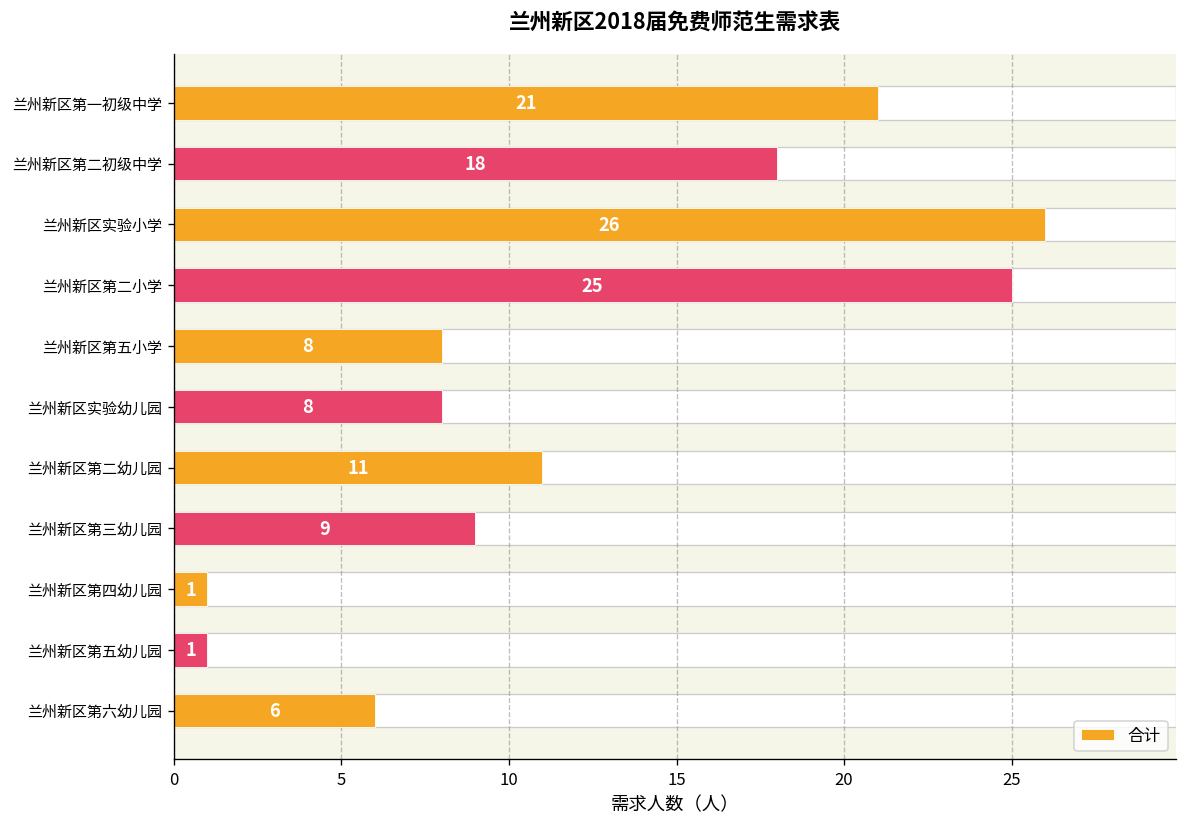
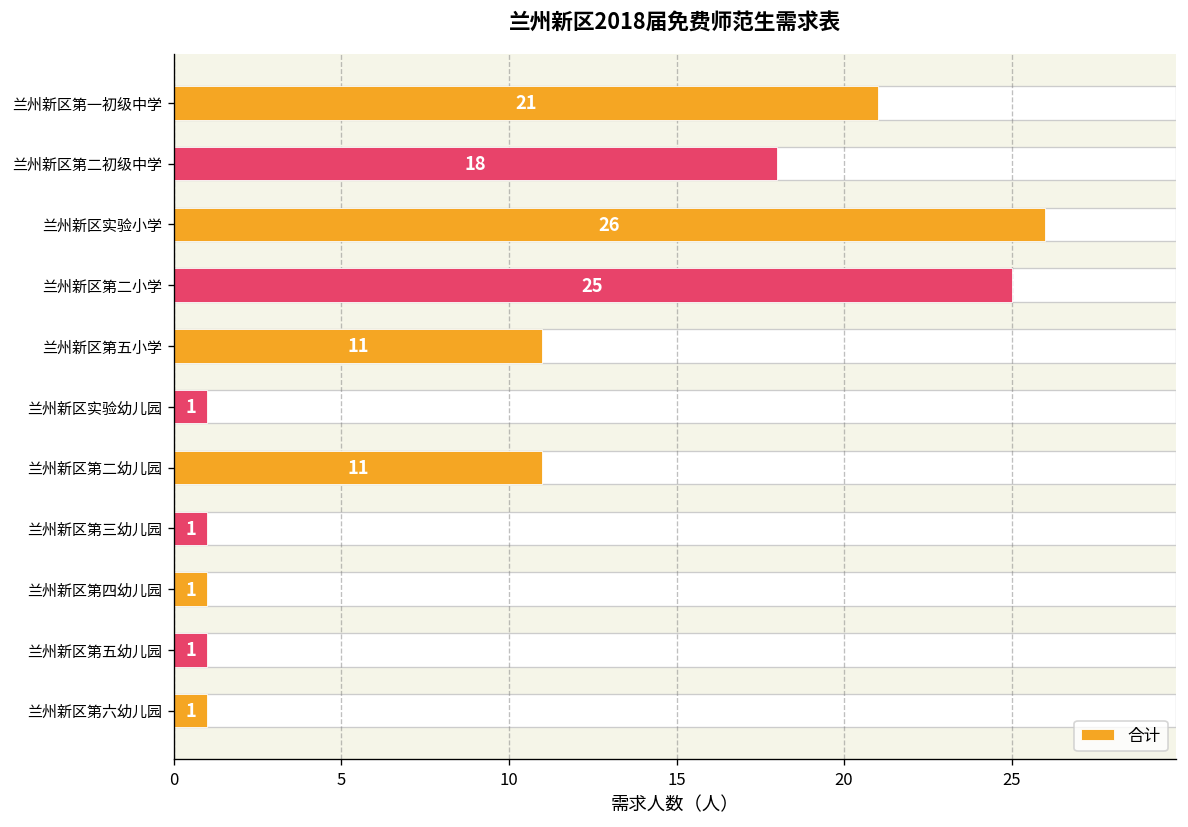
  {
    "兰州新区第一初级中学": 21,
    "兰州新区第二初级中学": 18,
    "兰州新区实验小学": 26,
    "兰州新区第二小学": 25,
-   "兰州新区第五小学": 8,
-   "兰州新区实验幼儿园": 8,
+   "兰州新区第五小学": 11,
+   "兰州新区实验幼儿园": 1,
    "兰州新区第二幼儿园": 11,
-   "兰州新区第三幼儿园": 9,
+   "兰州新区第三幼儿园": 1,
    "兰州新区第四幼儿园": 1,
    "兰州新区第五幼儿园": 1,
-   "兰州新区第六幼儿园": 6
+   "兰州新区第六幼儿园": 1
  }
